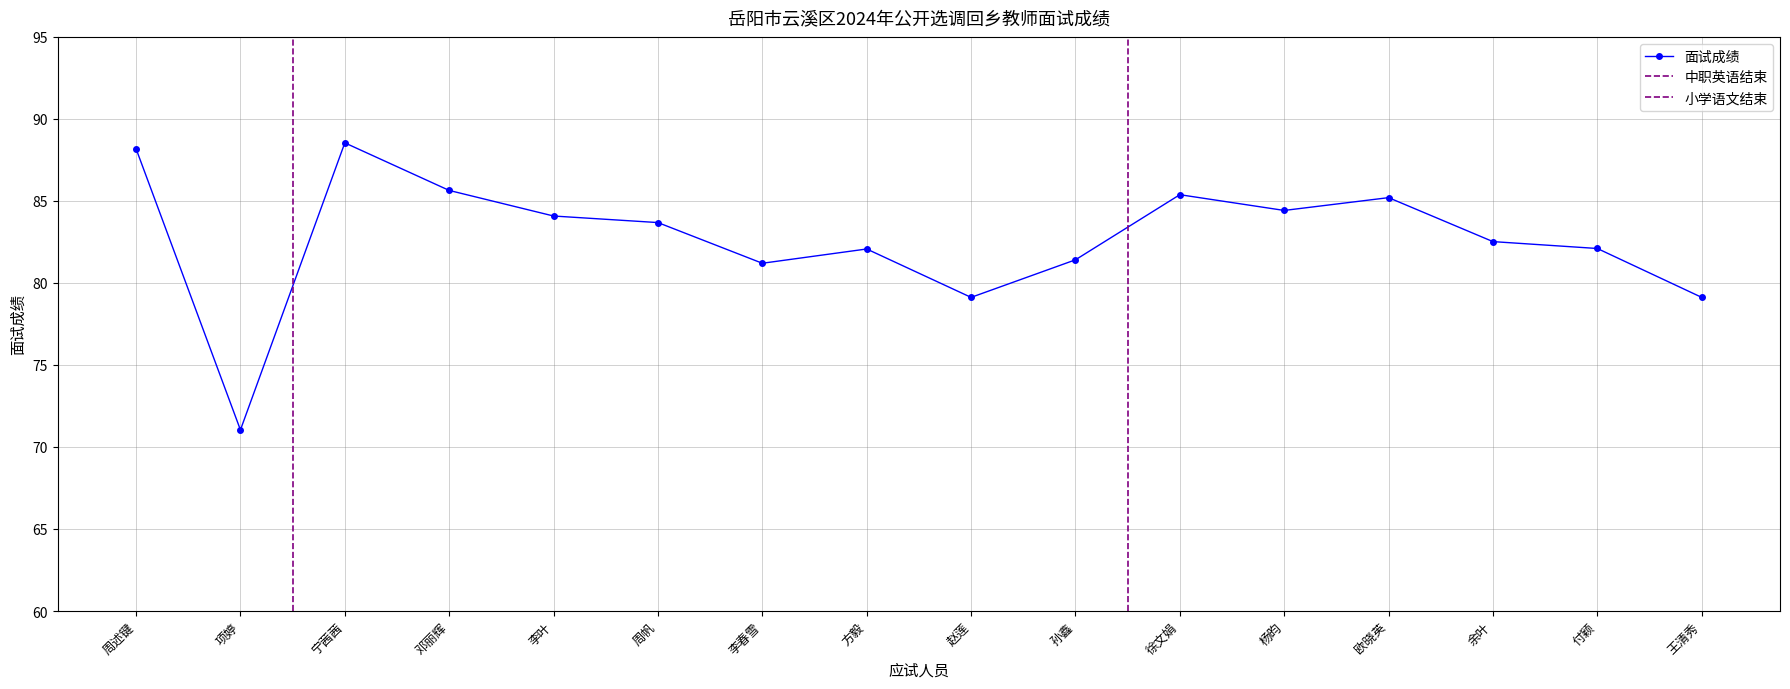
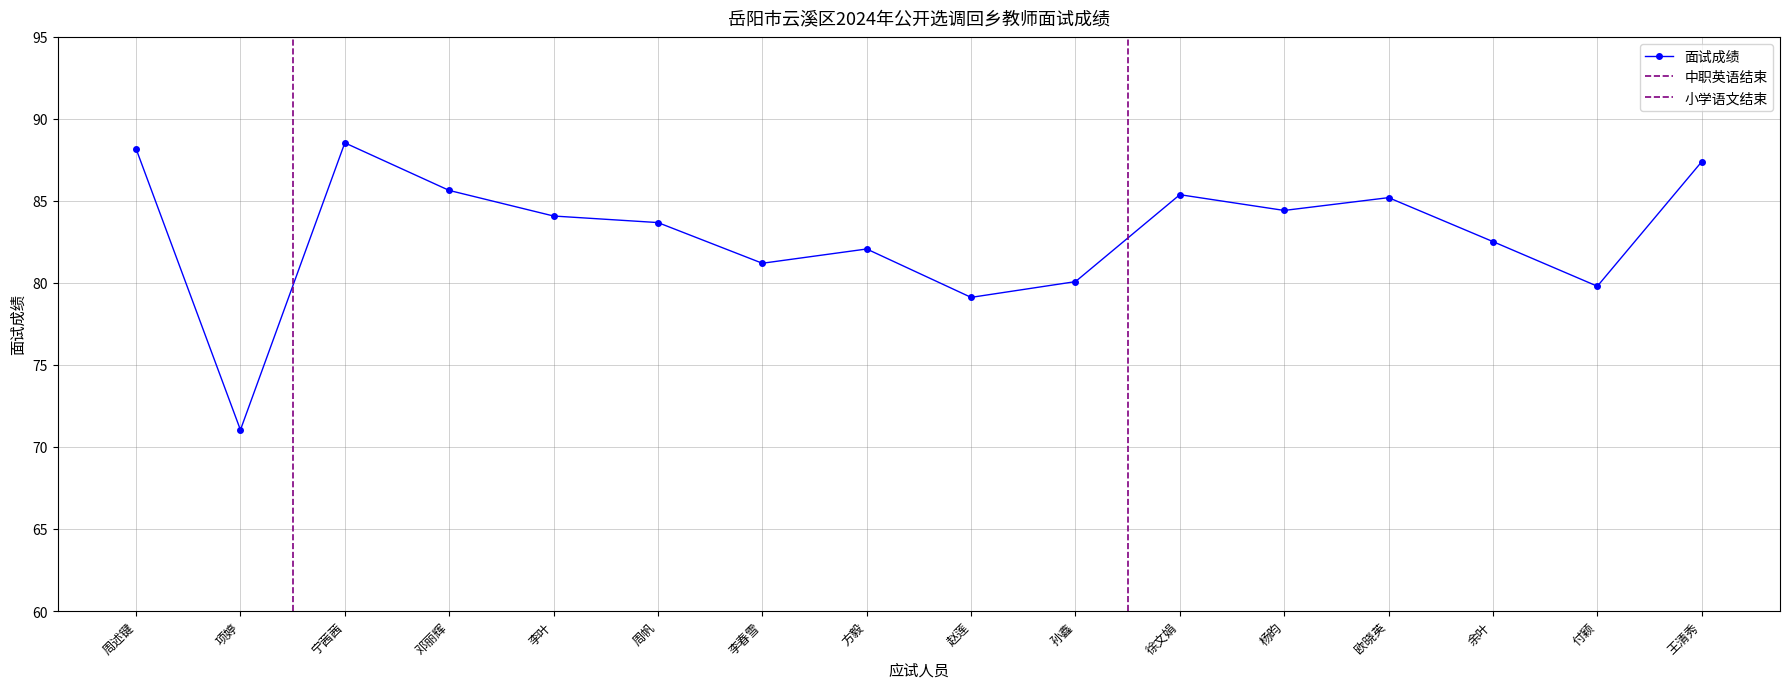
  {
    "周述键": 88.2,
    "项婷": 71.0,
    "宁茜茜": 88.5,
    "邓丽辉": 85.6,
    "李叶": 84.1,
    "周帆": 83.7,
    "李春雪": 81.2,
    "方毅": 82.1,
    "赵莲": 79.1,
-   "孙鑫": 81.4,
+   "孙鑫": 80.1,
    "徐文娟": 85.4,
    "杨昀": 84.4,
    "欧晓英": 85.2,
    "余叶": 82.5,
-   "付颖": 82.1,
-   "王清秀": 79.1
+   "付颖": 79.8,
+   "王清秀": 87.4
  }
